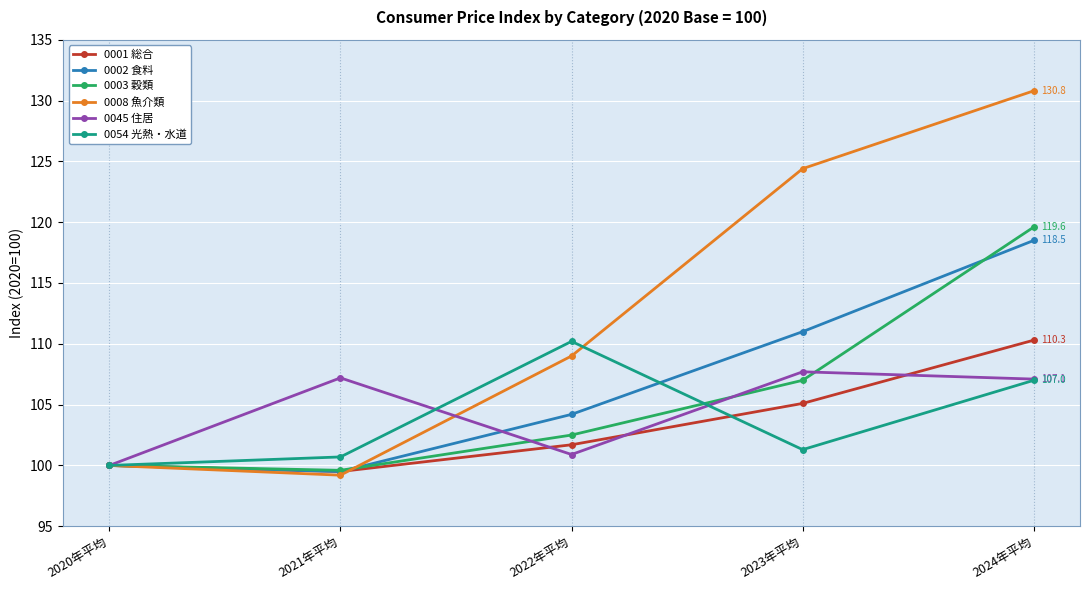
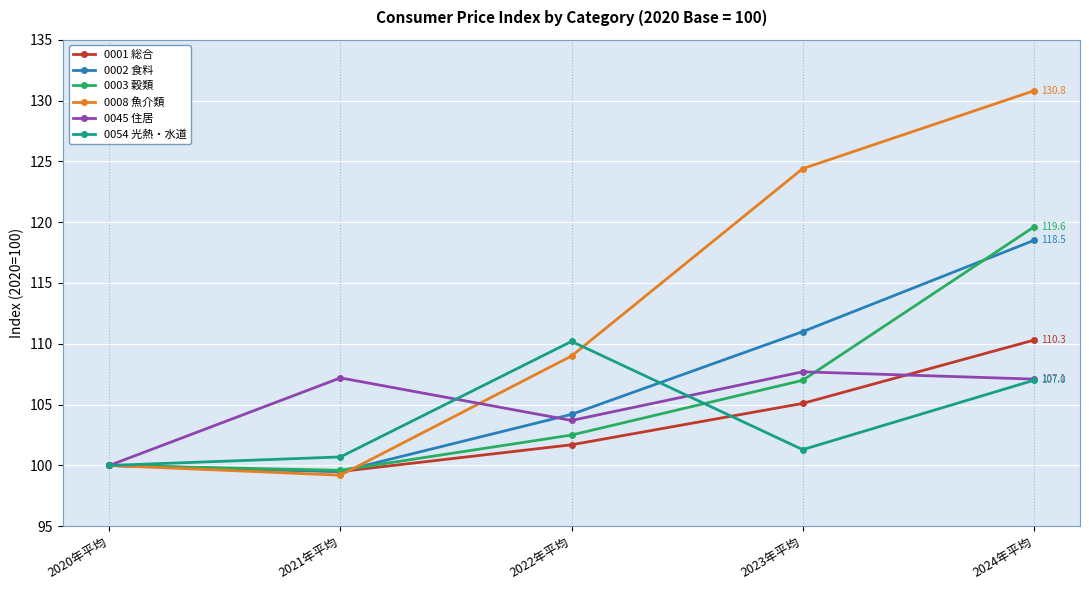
  {
    "0001 総合": {
      "2024年平均": 110.3
    },
    "0002 食料": {
      "2024年平均": 118.5
    },
    "0008 魚介類": {
      "2024年平均": 130.8
    },
    "0045 住居": {
      "2021年平均": 107.2,
-     "2022年平均": 100.9,
+     "2022年平均": 103.7,
      "2023年平均": 107.7
    }
  }
